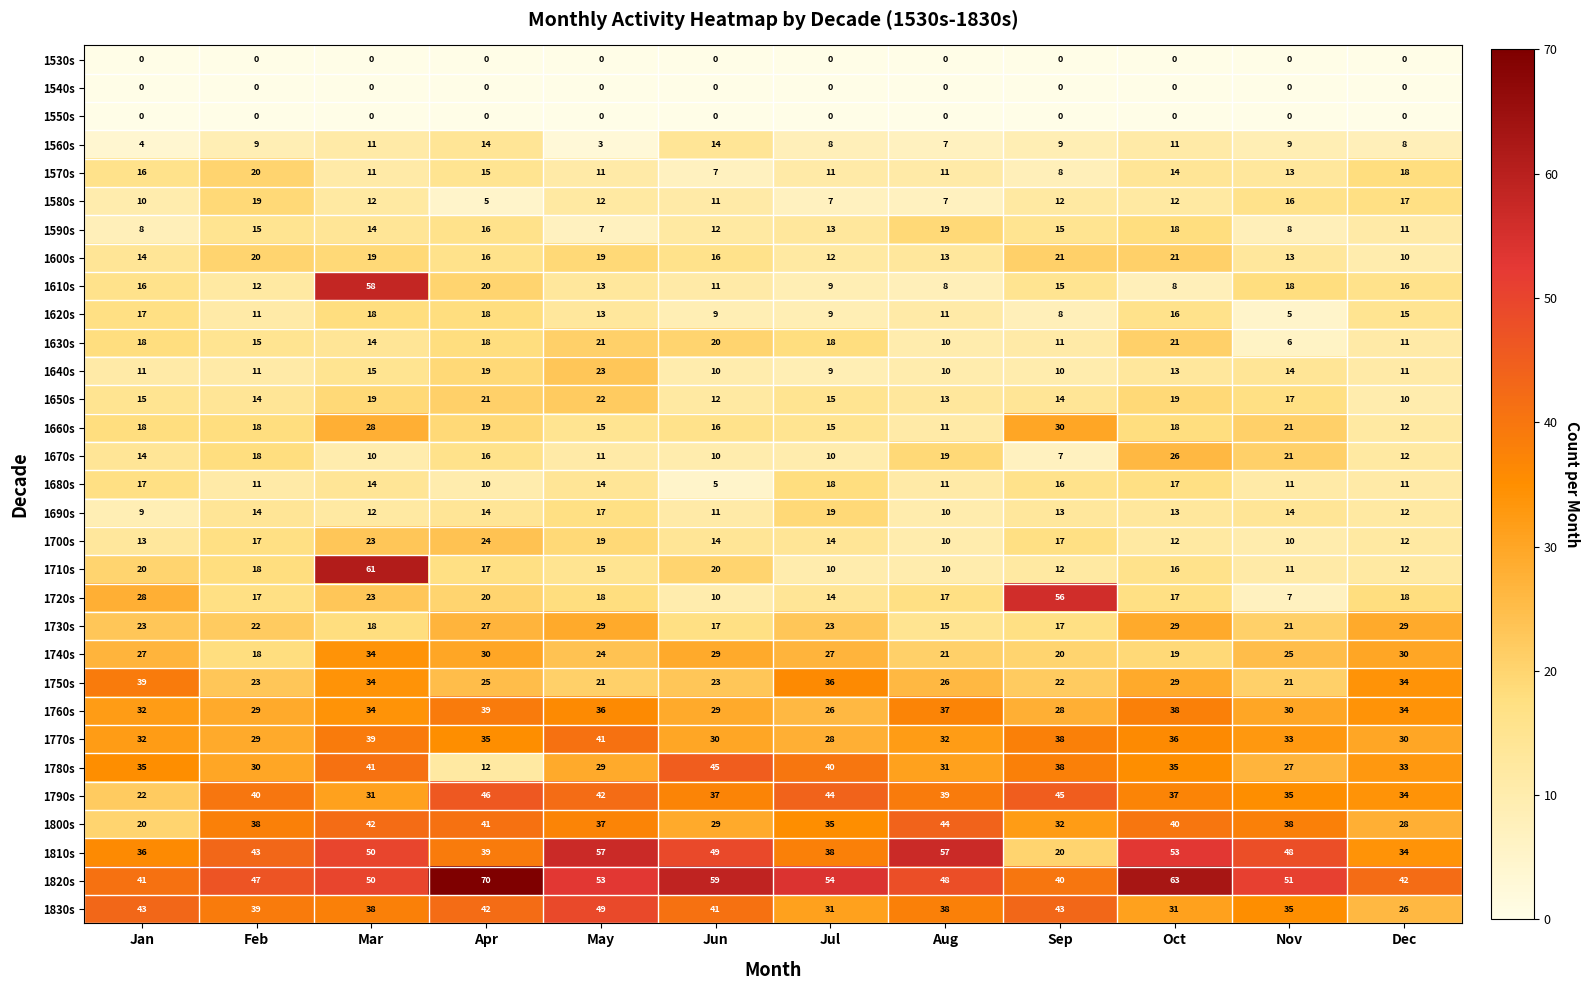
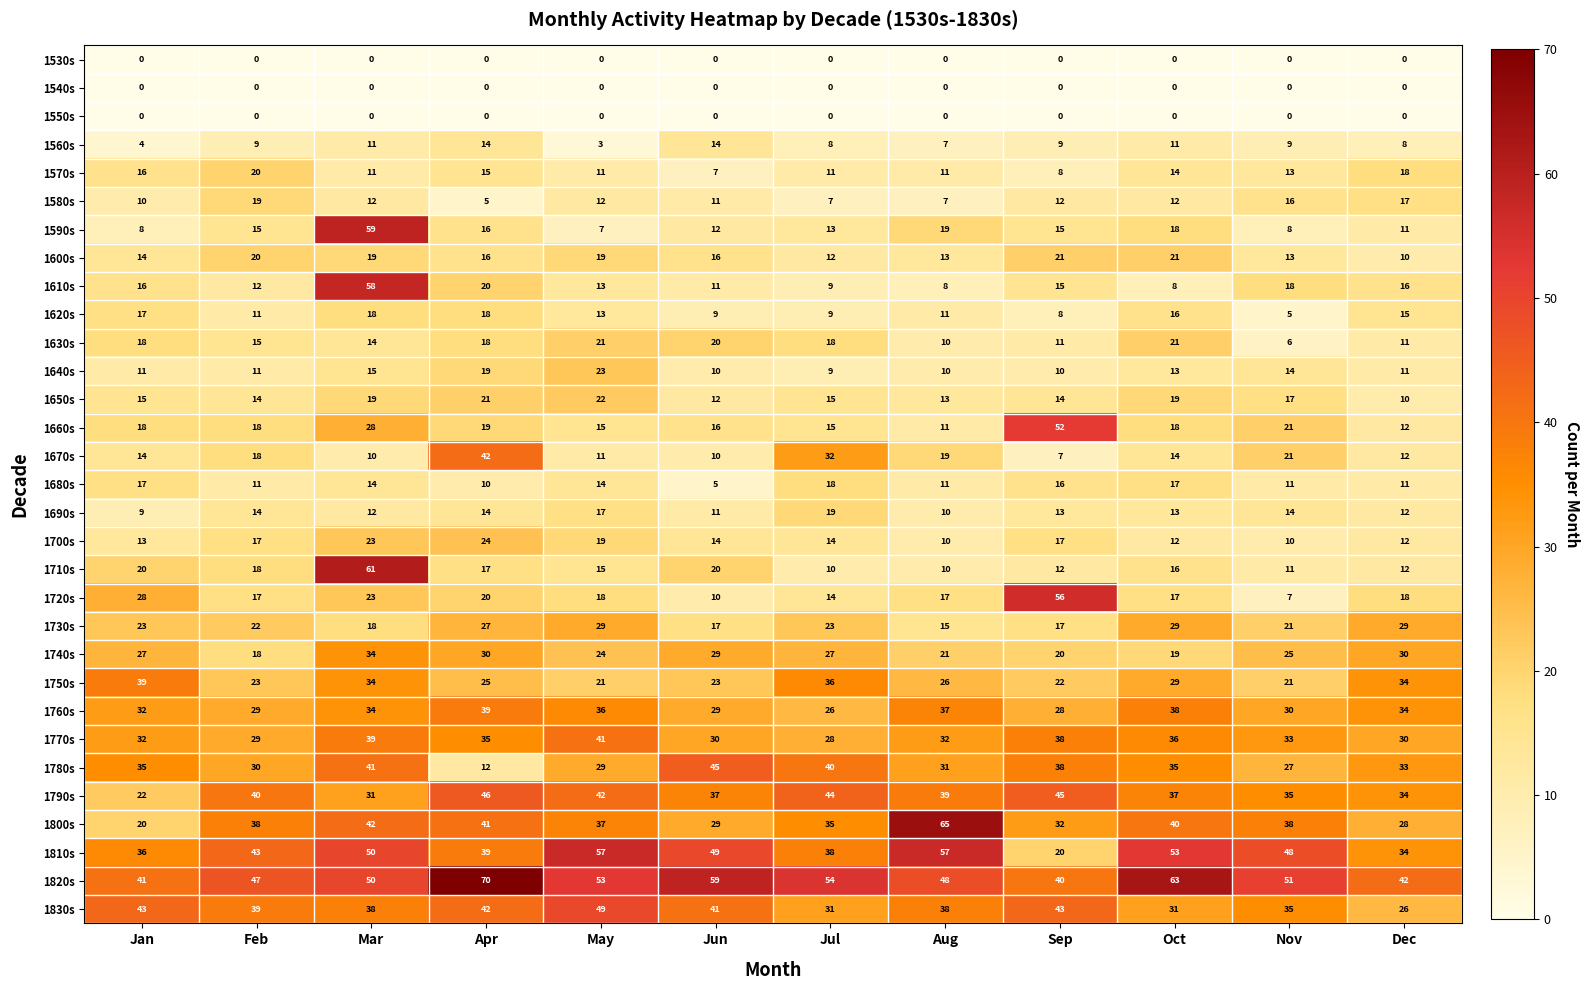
  {
    "1590s": {
      "Jan": 8,
      "Feb": 15,
-     "Mar": 14,
+     "Mar": 59,
      "Apr": 16,
      "May": 7,
      "Jun": 12,
      "Jul": 13,
      "Aug": 19,
      "Sep": 15,
      "Oct": 18,
      "Nov": 8,
      "Dec": 11
    },
    "1660s": {
      "Jan": 18,
      "Feb": 18,
      "Mar": 28,
      "Apr": 19,
      "May": 15,
      "Jun": 16,
      "Jul": 15,
      "Aug": 11,
-     "Sep": 30,
+     "Sep": 52,
      "Oct": 18,
      "Nov": 21,
      "Dec": 12
    },
    "1670s": {
      "Jan": 14,
      "Feb": 18,
      "Mar": 10,
-     "Apr": 16,
+     "Apr": 42,
      "May": 11,
      "Jun": 10,
-     "Jul": 10,
+     "Jul": 32,
      "Aug": 19,
      "Sep": 7,
-     "Oct": 26,
+     "Oct": 14,
      "Nov": 21,
      "Dec": 12
    },
    "1800s": {
      "Jan": 20,
      "Feb": 38,
      "Mar": 42,
      "Apr": 41,
      "May": 37,
      "Jun": 29,
      "Jul": 35,
-     "Aug": 44,
+     "Aug": 65,
      "Sep": 32,
      "Oct": 40,
      "Nov": 38,
      "Dec": 28
    }
  }
